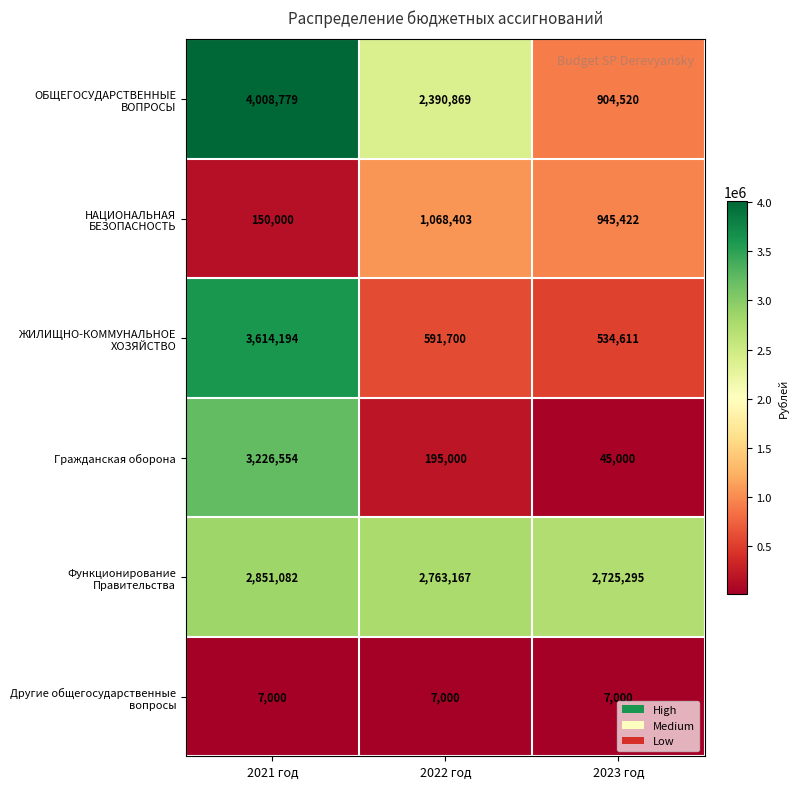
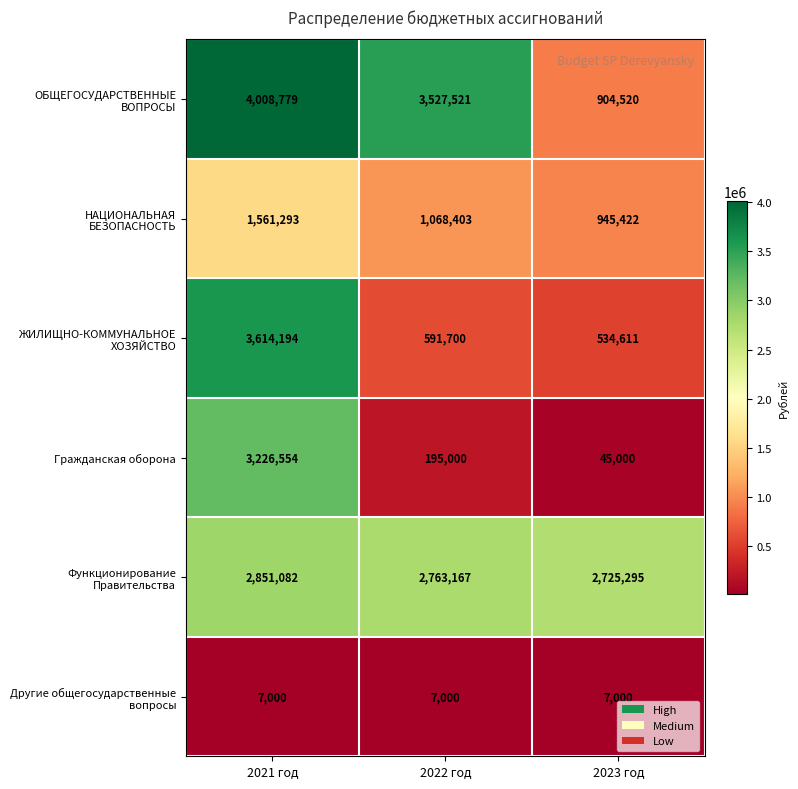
  {
    "ОБЩЕГОСУДАРСТВЕННЫЕ ВОПРОСЫ": {
      "2021 год": "4,008,779",
-     "2022 год": "2,390,869"
+     "2022 год": "3,527,521"
    },
    "НАЦИОНАЛЬНАЯ БЕЗОПАСНОСТЬ": {
-     "2021 год": "150,000",
+     "2021 год": "1,561,293",
      "2022 год": "1,068,403",
      "2023 год": "945,422"
    },
    "ЖИЛИЩНО-КОММУНАЛЬНОЕ ХОЗЯЙСТВО": {
      "2021 год": "3,614,194",
      "2022 год": "591,700",
      "2023 год": "534,611"
    },
    "Гражданская оборона": {
      "2021 год": "3,226,554",
      "2022 год": "195,000",
      "2023 год": "45,000"
    },
    "Функционирование Правительства": {
      "2021 год": "2,851,082",
      "2022 год": "2,763,167",
      "2023 год": "2,725,295"
    },
    "Другие общегосударственные вопросы": {
      "2021 год": "7,000",
      "2022 год": "7,000"
    }
  }
